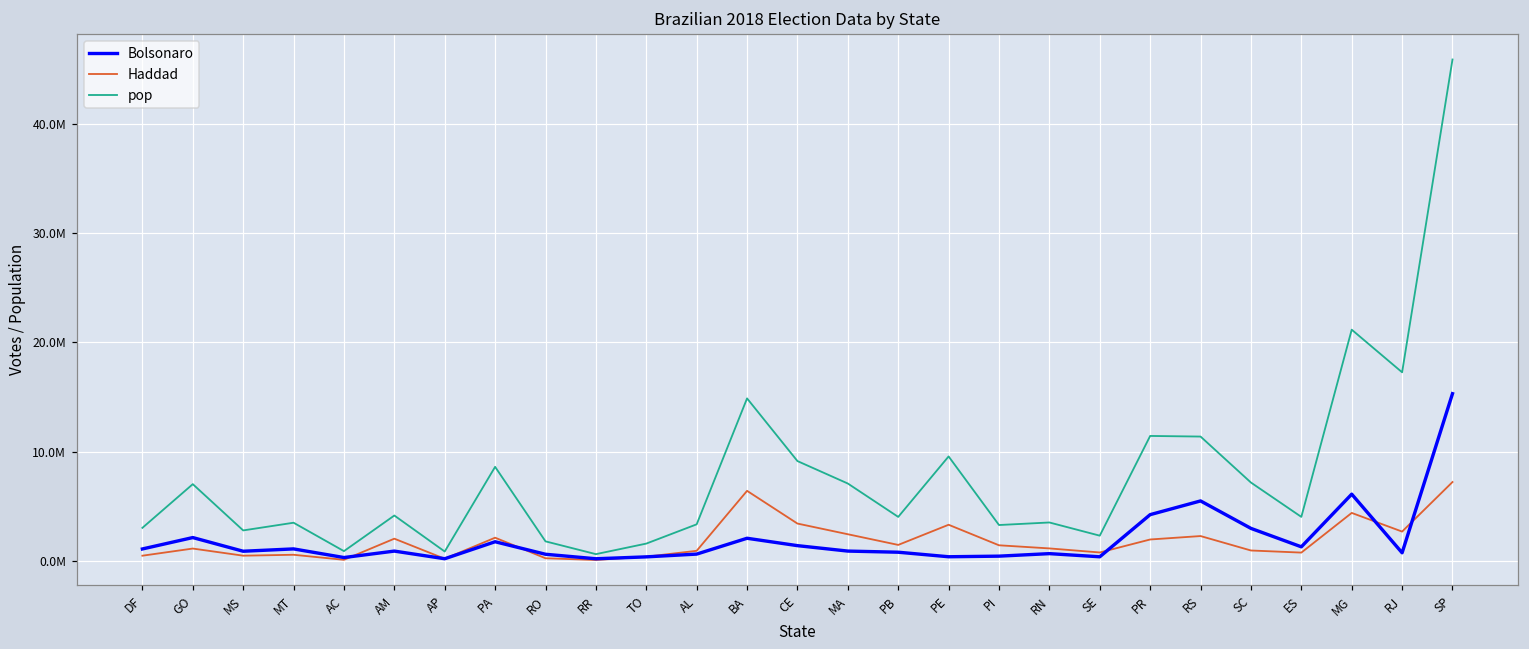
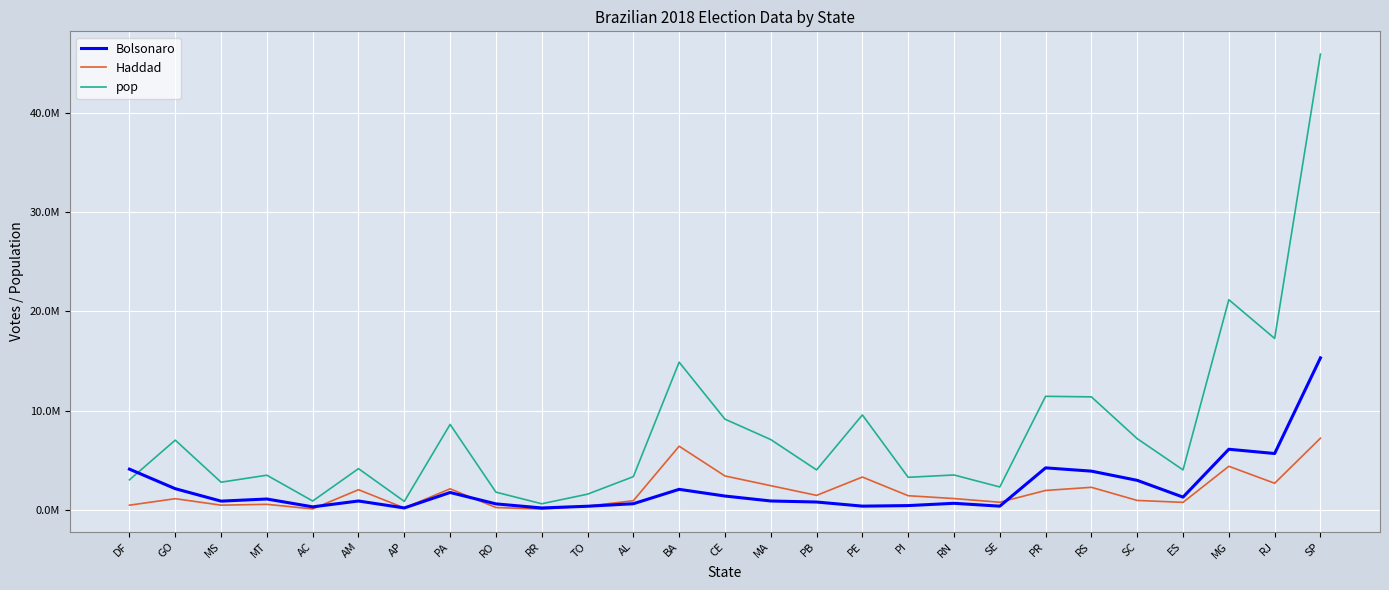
  {
    "Bolsonaro": {
-     "DF": 1000000,
+     "DF": 4000000,
      "GO": 2000000,
      "MS": 1000000,
      "MT": 1000000,
      "AM": 1000000,
      "PA": 2000000,
      "RO": 1000000,
      "AL": 1000000,
      "BA": 2000000,
      "CE": 1000000,
      "MA": 1000000,
      "PB": 1000000,
      "PE": 0,
      "PI": 0,
      "RN": 1000000,
      "SE": 0,
      "PR": 4000000,
-     "RS": 5000000,
+     "RS": 4000000,
      "SC": 3000000,
      "ES": 1000000,
      "MG": 6000000,
-     "RJ": 1000000,
+     "RJ": 6000000,
      "SP": 15000000
    },
    "Haddad": {
      "DF": 0,
      "GO": 1000000,
      "MS": 0,
      "MT": 1000000,
      "AM": 2000000,
      "PA": 2000000,
      "RO": 0,
      "AL": 1000000,
      "BA": 6000000,
      "CE": 3000000,
      "MA": 2000000,
      "PB": 1000000,
      "PE": 3000000,
      "PI": 1000000,
      "RN": 1000000,
      "SE": 1000000,
      "PR": 2000000,
      "RS": 2000000,
      "SC": 1000000,
      "ES": 1000000,
      "MG": 4000000,
      "RJ": 3000000,
      "SP": 7000000
    },
    "pop": {
      "DF": 3000000,
      "GO": 7000000,
      "MS": 3000000,
      "MT": 3000000,
      "AC": 1000000,
      "AM": 4000000,
      "AP": 1000000,
      "PA": 9000000,
      "RO": 2000000,
      "RR": 1000000,
      "TO": 2000000,
      "AL": 3000000,
      "BA": 15000000,
      "CE": 9000000,
      "MA": 7000000,
      "PB": 4000000,
      "PE": 10000000,
      "PI": 3000000,
      "RN": 4000000,
      "SE": 2000000,
      "PR": 11000000,
      "RS": 11000000,
      "SC": 7000000,
      "ES": 4000000,
      "MG": 21000000,
      "RJ": 17000000,
      "SP": 46000000
    }
  }
